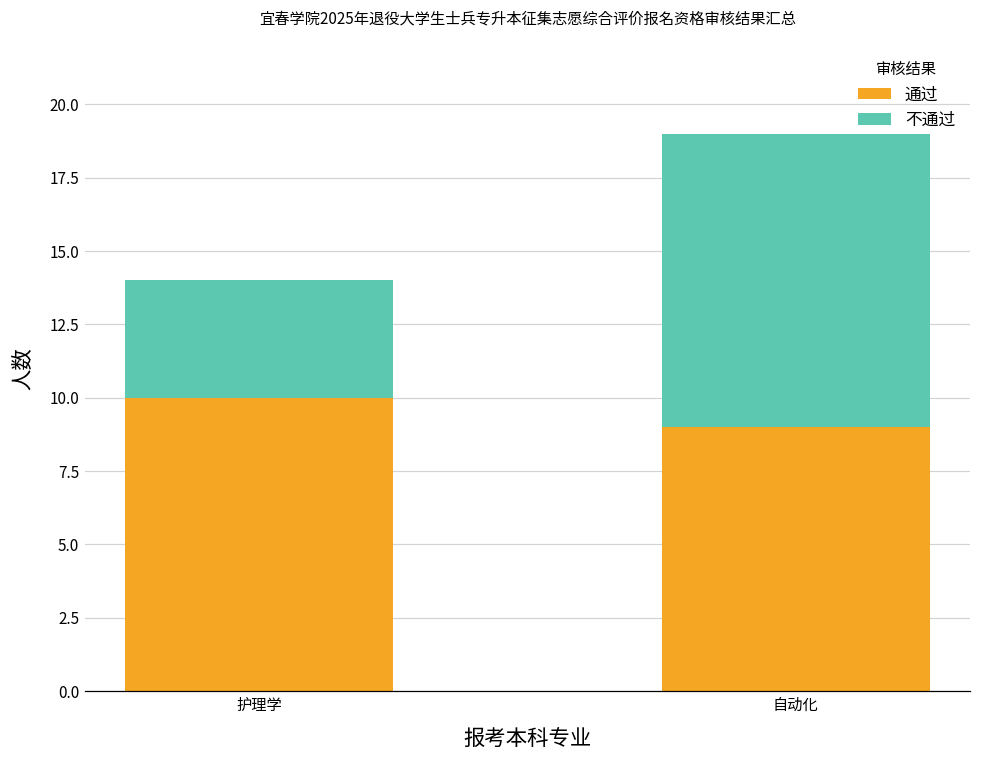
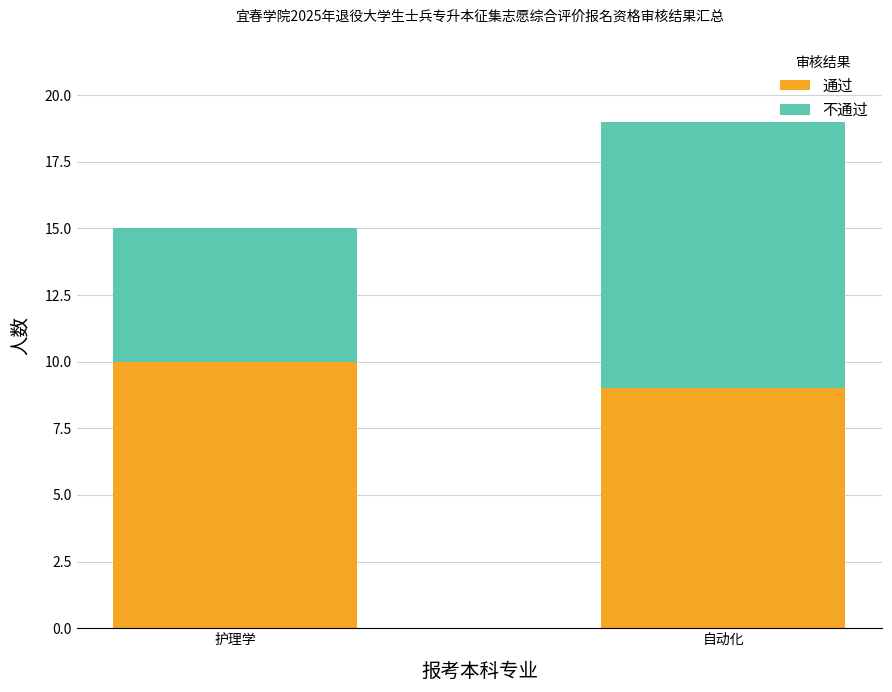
  {
    "通过": {
      "护理学": 10,
      "自动化": 9
    },
    "不通过": {
-     "护理学": 4,
+     "护理学": 5,
      "自动化": 10
    }
  }
